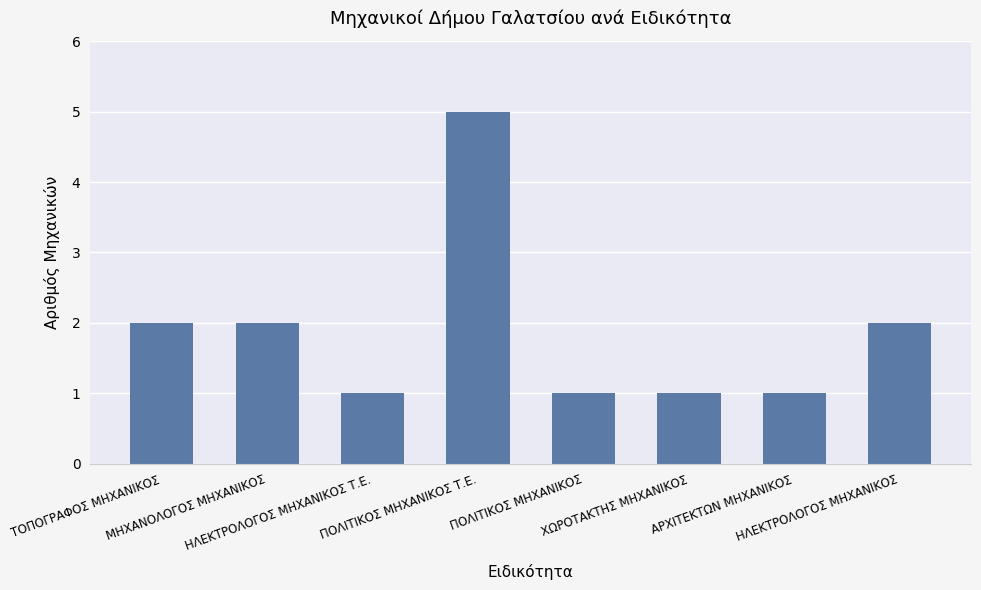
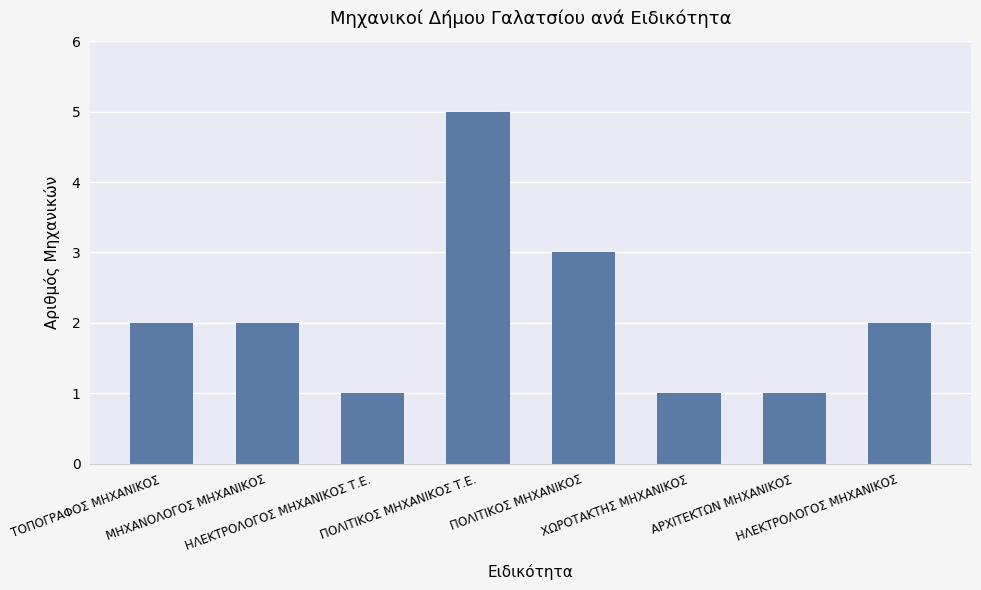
  {
    "ΤΟΠΟΓΡΑΦΟΣ ΜΗΧΑΝΙΚΟΣ": 2,
    "ΜΗΧΑΝΟΛΟΓΟΣ ΜΗΧΑΝΙΚΟΣ": 2,
    "ΗΛΕΚΤΡΟΛΟΓΟΣ ΜΗΧΑΝΙΚΟΣ Τ.Ε.": 1,
    "ΠΟΛΙΤΙΚΟΣ ΜΗΧΑΝΙΚΟΣ Τ.Ε.": 5,
-   "ΠΟΛΙΤΙΚΟΣ ΜΗΧΑΝΙΚΟΣ": 1,
+   "ΠΟΛΙΤΙΚΟΣ ΜΗΧΑΝΙΚΟΣ": 3,
    "ΧΩΡΟΤΑΚΤΗΣ ΜΗΧΑΝΙΚΟΣ": 1,
    "ΑΡΧΙΤΕΚΤΩΝ ΜΗΧΑΝΙΚΟΣ": 1,
    "ΗΛΕΚΤΡΟΛΟΓΟΣ ΜΗΧΑΝΙΚΟΣ": 2
  }
